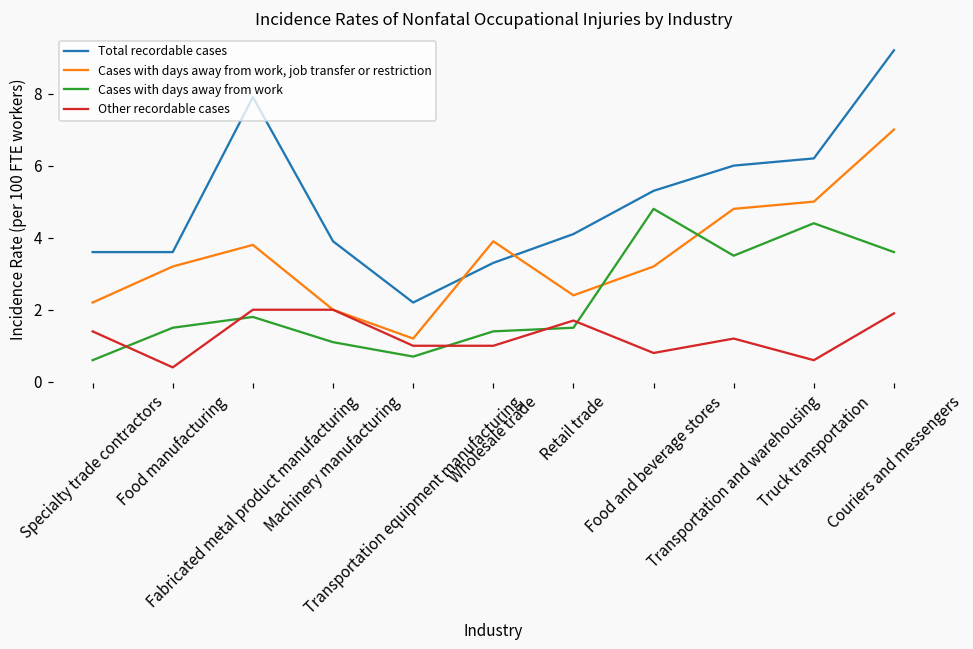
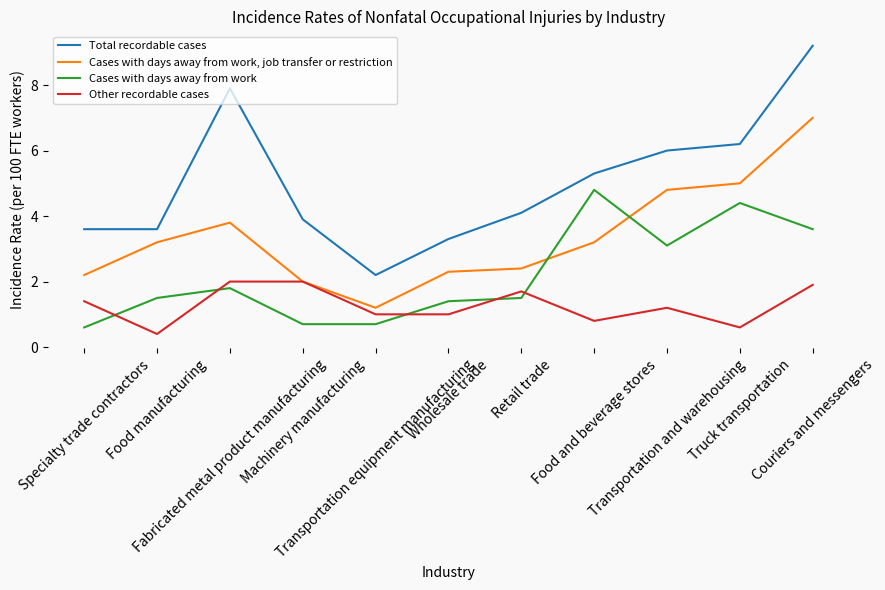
  {
    "Total recordable cases": {
      "Specialty trade contractors": 3.6,
      "Food manufacturing": 3.6,
      "Machinery manufacturing": 3.9,
      "Transportation equipment manufacturing": 2.2,
      "Wholesale trade": 3.3,
      "Retail trade": 4.1,
      "Food and beverage stores": 5.3,
      "Transportation and warehousing": 6.0,
      "Truck transportation": 6.2,
      "Couriers and messengers": 9.2
    },
    "Cases with days away from work, job transfer or restriction": {
      "Specialty trade contractors": 2.2,
      "Food manufacturing": 3.2,
      "Fabricated metal product manufacturing": 3.8,
      "Transportation equipment manufacturing": 1.2,
-     "Wholesale trade": 3.9,
+     "Wholesale trade": 2.3,
      "Retail trade": 2.4,
      "Food and beverage stores": 3.2,
      "Transportation and warehousing": 4.8,
      "Truck transportation": 5.0,
      "Couriers and messengers": 7.0
    },
    "Cases with days away from work": {
      "Specialty trade contractors": 0.6,
      "Food manufacturing": 1.5,
      "Fabricated metal product manufacturing": 1.8,
-     "Machinery manufacturing": 1.1,
+     "Machinery manufacturing": 0.7,
      "Transportation equipment manufacturing": 0.7,
      "Wholesale trade": 1.4,
      "Retail trade": 1.5,
      "Food and beverage stores": 4.8,
-     "Transportation and warehousing": 3.5,
+     "Transportation and warehousing": 3.1,
      "Truck transportation": 4.4,
      "Couriers and messengers": 3.6
    },
    "Other recordable cases": {
      "Specialty trade contractors": 1.4,
      "Food manufacturing": 0.4,
      "Fabricated metal product manufacturing": 2.0,
      "Transportation equipment manufacturing": 1.0,
      "Wholesale trade": 1.0,
      "Retail trade": 1.7,
      "Food and beverage stores": 0.8,
      "Transportation and warehousing": 1.2,
      "Truck transportation": 0.6,
      "Couriers and messengers": 1.9
    }
  }
